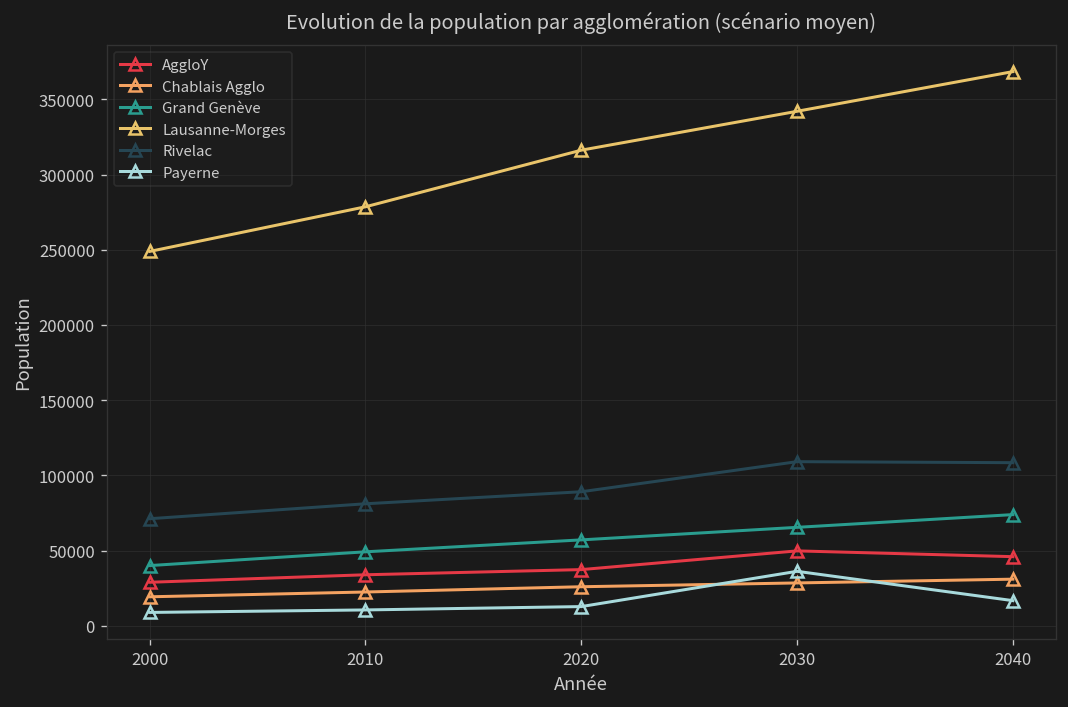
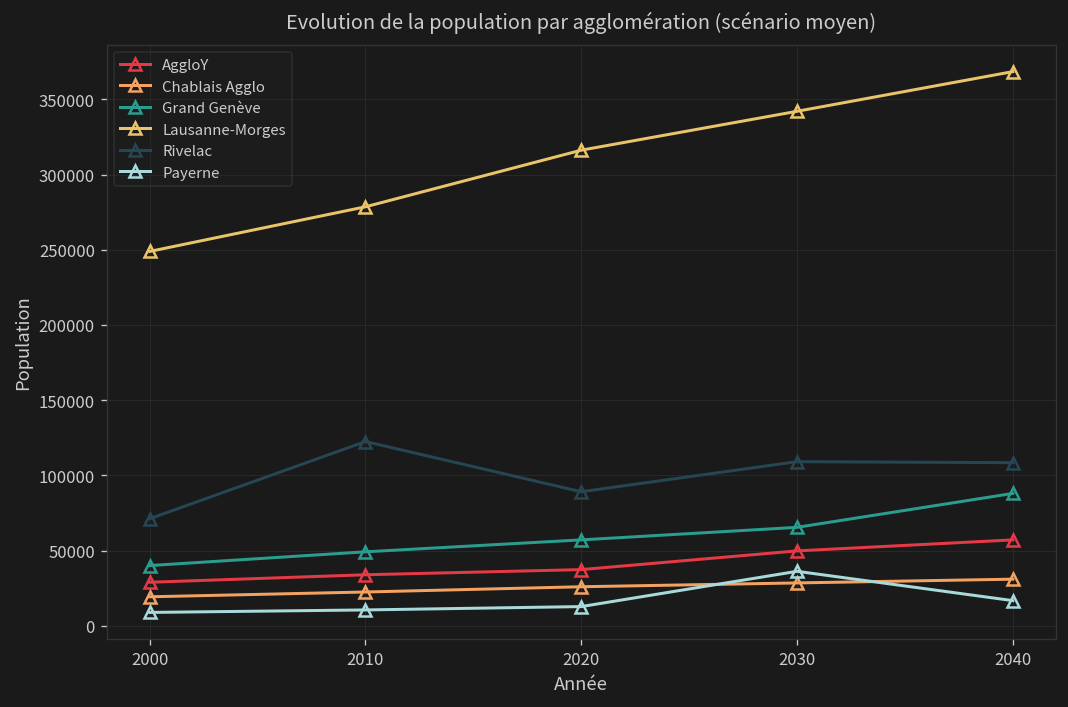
  {
    "AggloY": {
      "2000": 29000,
      "2010": 34000,
      "2020": 37000,
      "2030": 50000,
-     "2040": 46000
+     "2040": 57000
    },
    "Grand Genève": {
      "2000": 40000,
      "2010": 49000,
      "2020": 57000,
      "2030": 65000,
-     "2040": 74000
+     "2040": 88000
    },
    "Rivelac": {
      "2000": 71000,
-     "2010": 81000,
+     "2010": 122000,
      "2020": 89000,
      "2030": 109000,
      "2040": 108000
    },
    "Payerne": {
      "2000": 9000,
      "2010": 11000,
      "2020": 13000,
      "2030": 36000,
      "2040": 17000
    }
  }
